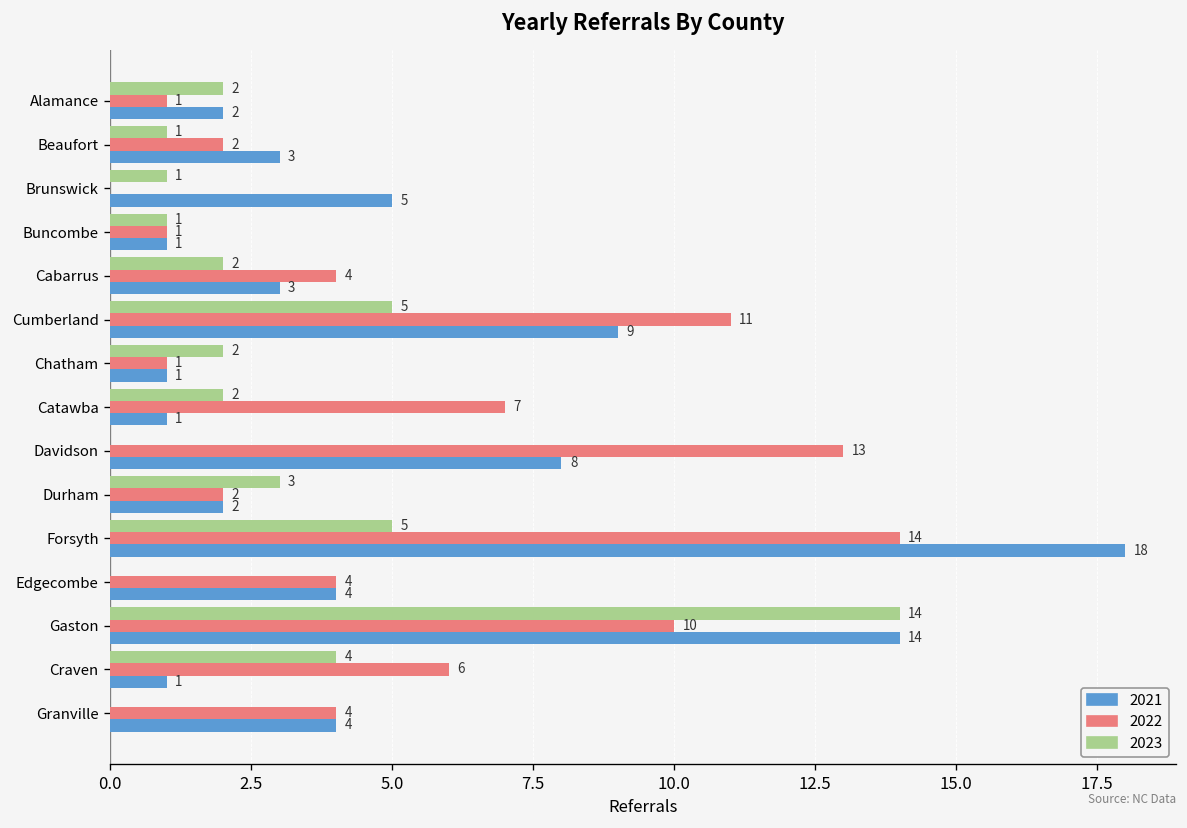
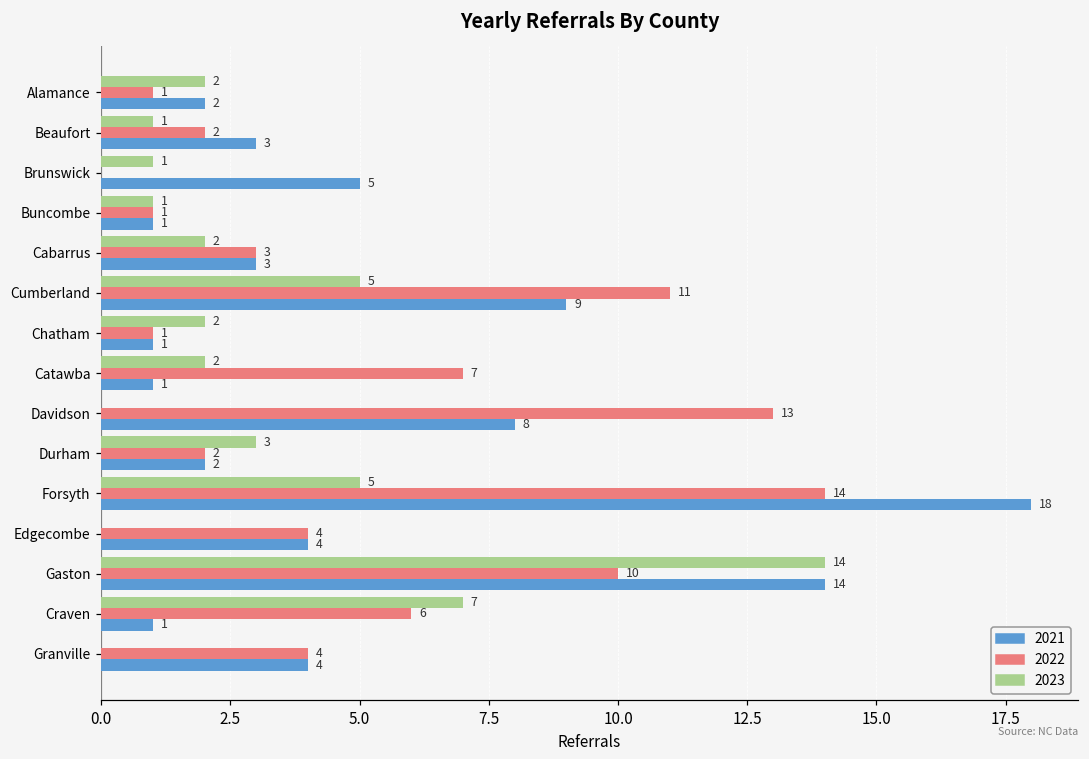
  {
    "2021": {
      "Alamance": 2,
      "Beaufort": 3,
      "Brunswick": 5,
      "Buncombe": 1,
      "Cabarrus": 3,
      "Cumberland": 9,
      "Chatham": 1,
      "Catawba": 1,
      "Davidson": 8,
      "Durham": 2,
      "Forsyth": 18,
      "Edgecombe": 4,
      "Gaston": 14,
      "Craven": 1,
      "Granville": 4
    },
    "2022": {
      "Alamance": 1,
      "Beaufort": 2,
      "Buncombe": 1,
-     "Cabarrus": 4,
+     "Cabarrus": 3,
      "Cumberland": 11,
      "Chatham": 1,
      "Catawba": 7,
      "Davidson": 13,
      "Durham": 2,
      "Forsyth": 14,
      "Edgecombe": 4,
      "Gaston": 10,
      "Craven": 6,
      "Granville": 4
    },
    "2023": {
      "Alamance": 2,
      "Beaufort": 1,
      "Brunswick": 1,
      "Buncombe": 1,
      "Cabarrus": 2,
      "Cumberland": 5,
      "Chatham": 2,
      "Catawba": 2,
      "Durham": 3,
      "Forsyth": 5,
      "Gaston": 14,
-     "Craven": 4
+     "Craven": 7
    }
  }
